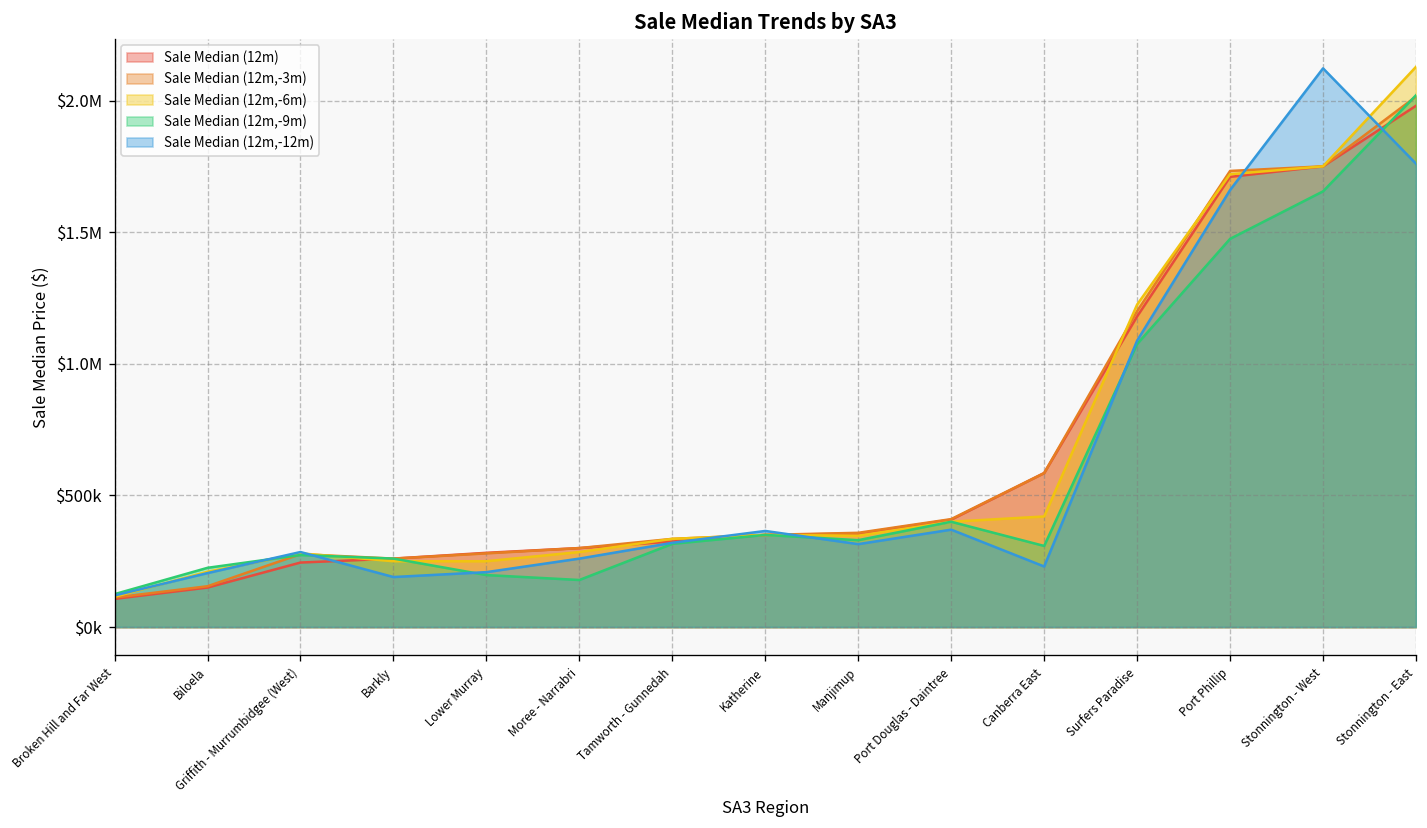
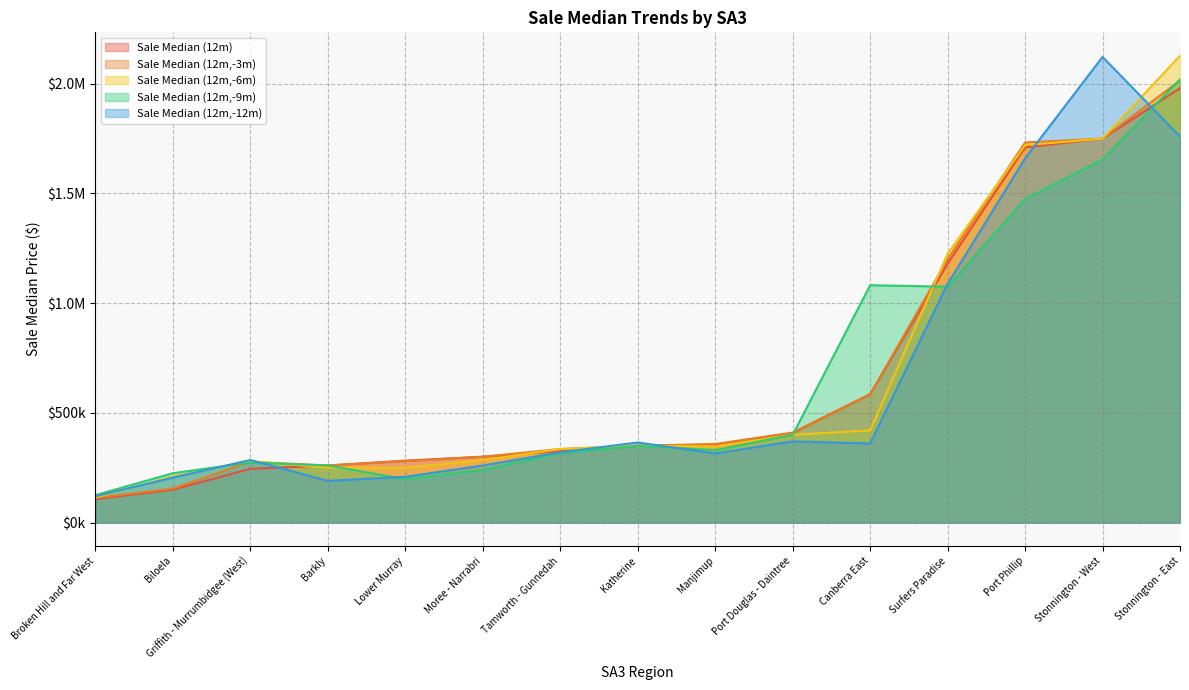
  {
    "Sale Median (12m,-9m)": {
      "Biloela": "$230000",
-     "Moree - Narrabri": "$180000",
+     "Moree - Narrabri": "$240000",
      "Manjimup": "$330000",
-     "Canberra East": "$310000",
+     "Canberra East": "$1080000",
      "Surfers Paradise": "$1080000",
      "Port Phillip": "$1470000",
      "Stonnington - West": "$1660000"
    },
    "Sale Median (12m,-12m)": {
      "Barkly": "$190000",
      "Moree - Narrabri": "$260000",
      "Katherine": "$370000",
      "Manjimup": "$320000",
      "Port Douglas - Daintree": "$370000",
-     "Canberra East": "$230000",
+     "Canberra East": "$360000",
      "Surfers Paradise": "$1090000",
      "Port Phillip": "$1660000",
      "Stonnington - West": "$2120000",
      "Stonnington - East": "$1760000"
    }
  }
